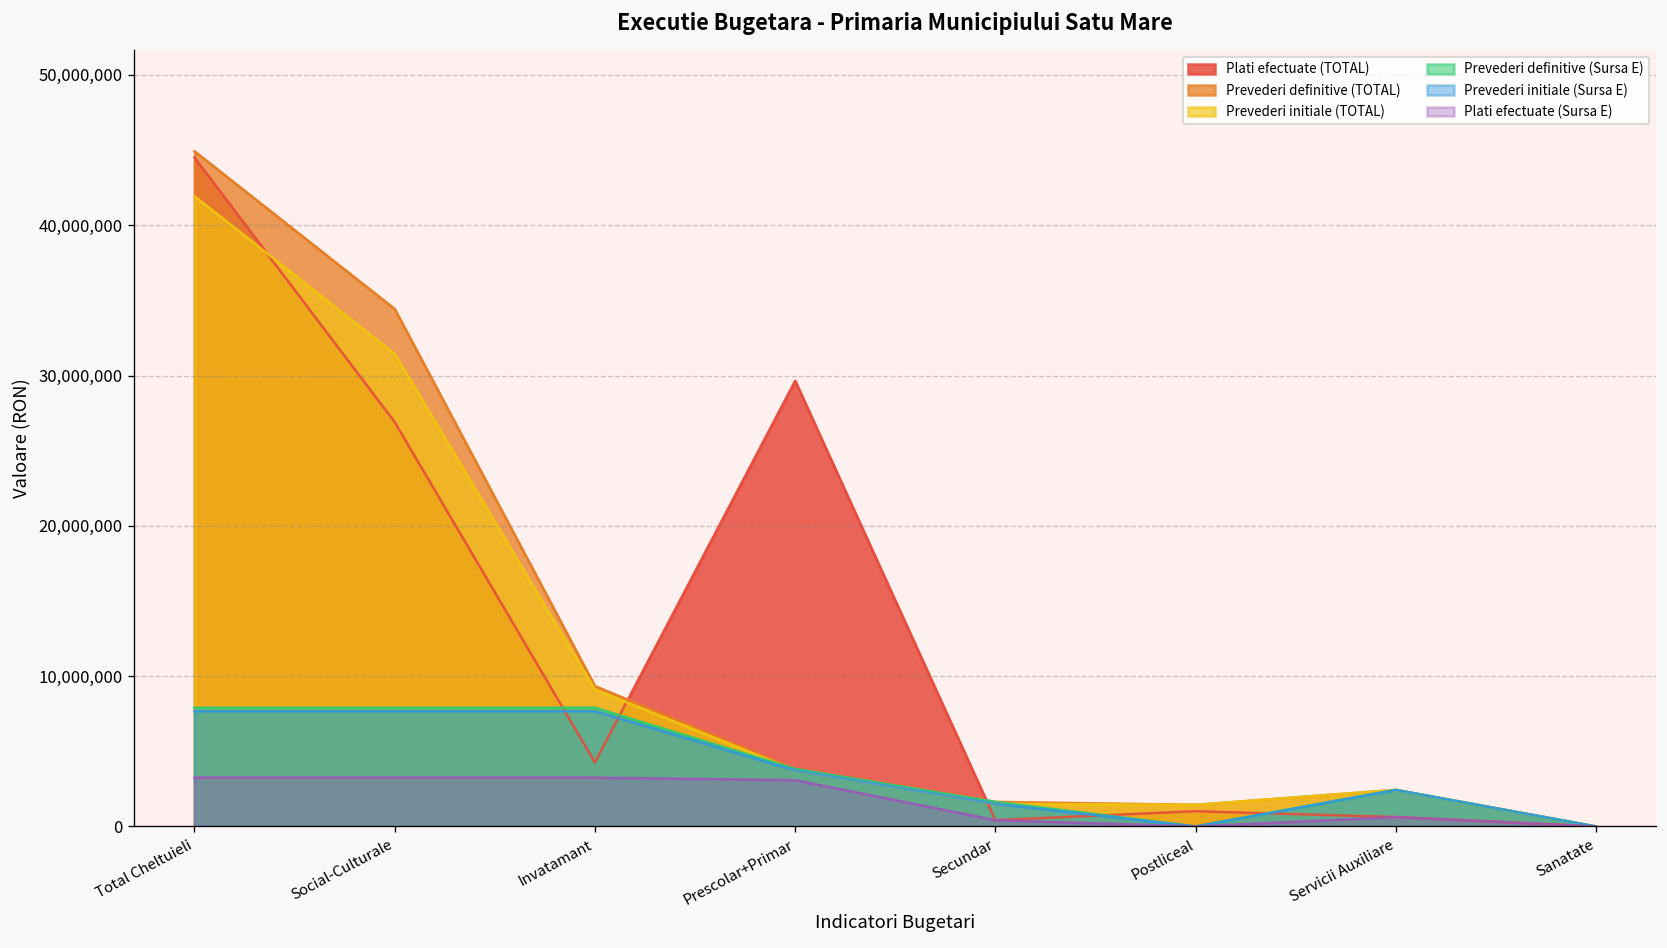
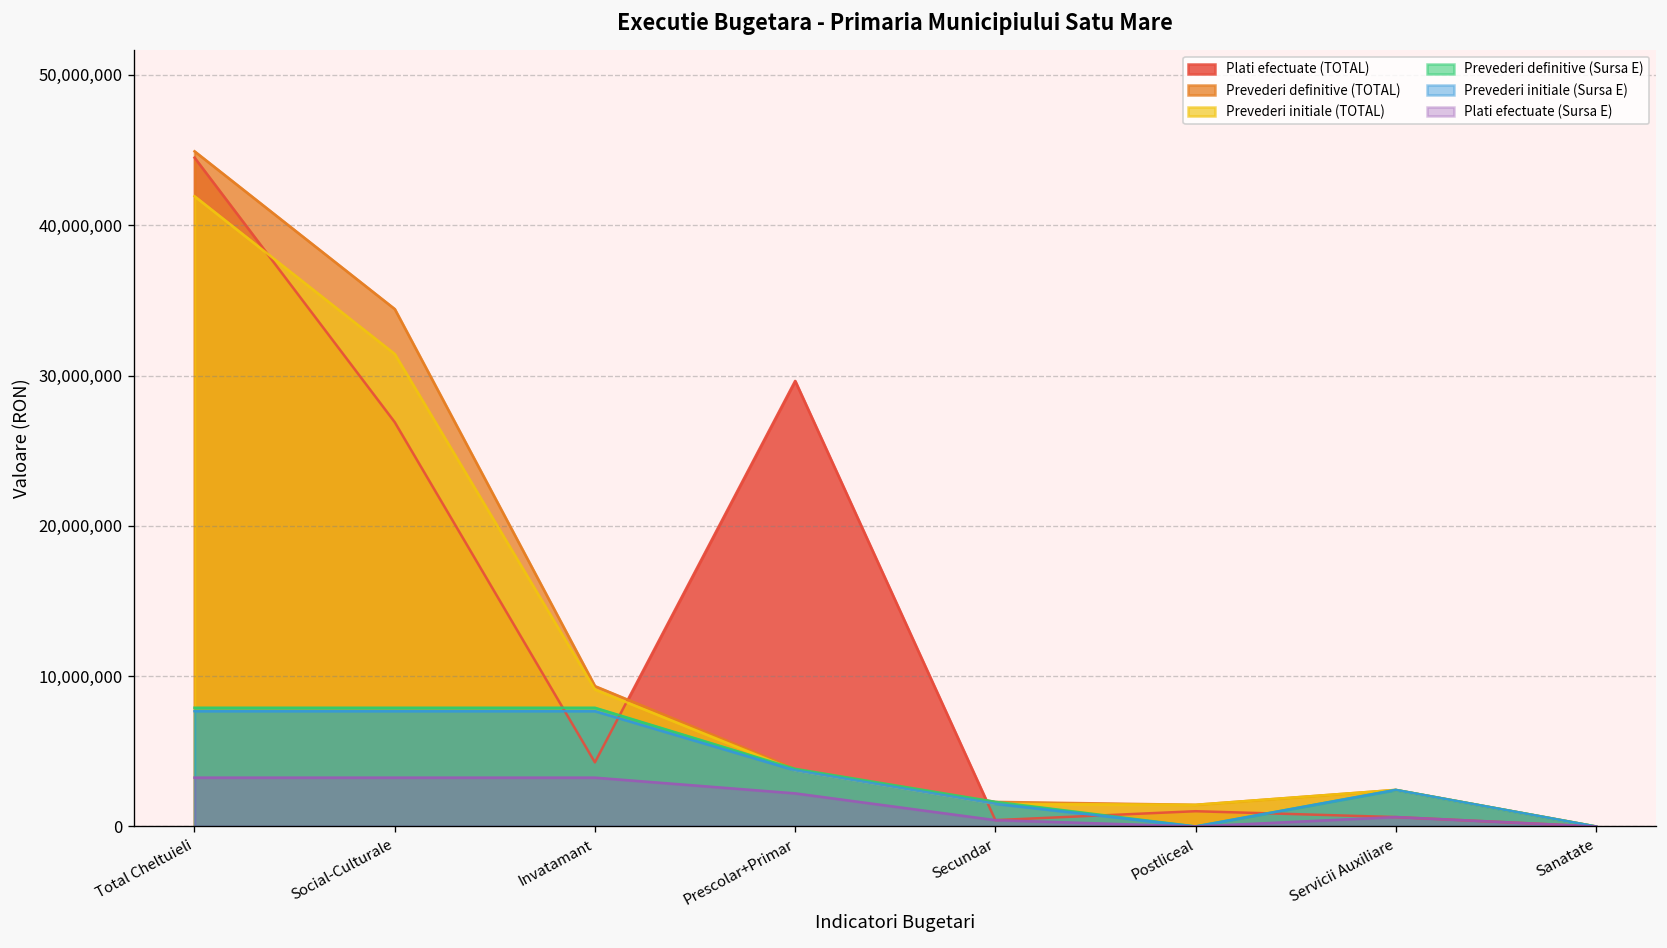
  {
    "Prevederi initiale (TOTAL)": {
      "Total Cheltuieli": "41,900,000",
      "Social-Culturale": "31,400,000",
      "Invatamant": "9,100,000"
    },
    "Prevederi definitive (Sursa E)": {
      "Total Cheltuieli": "7,900,000",
      "Social-Culturale": "7,900,000",
      "Invatamant": "7,900,000"
    },
    "Prevederi initiale (Sursa E)": {
      "Total Cheltuieli": "7,700,000",
      "Social-Culturale": "7,700,000",
      "Invatamant": "7,700,000"
    },
    "Plati efectuate (Sursa E)": {
      "Total Cheltuieli": "3,200,000",
      "Social-Culturale": "3,200,000",
      "Invatamant": "3,200,000",
-     "Prescolar+Primar": "3,100,000"
+     "Prescolar+Primar": "2,200,000"
    }
  }
